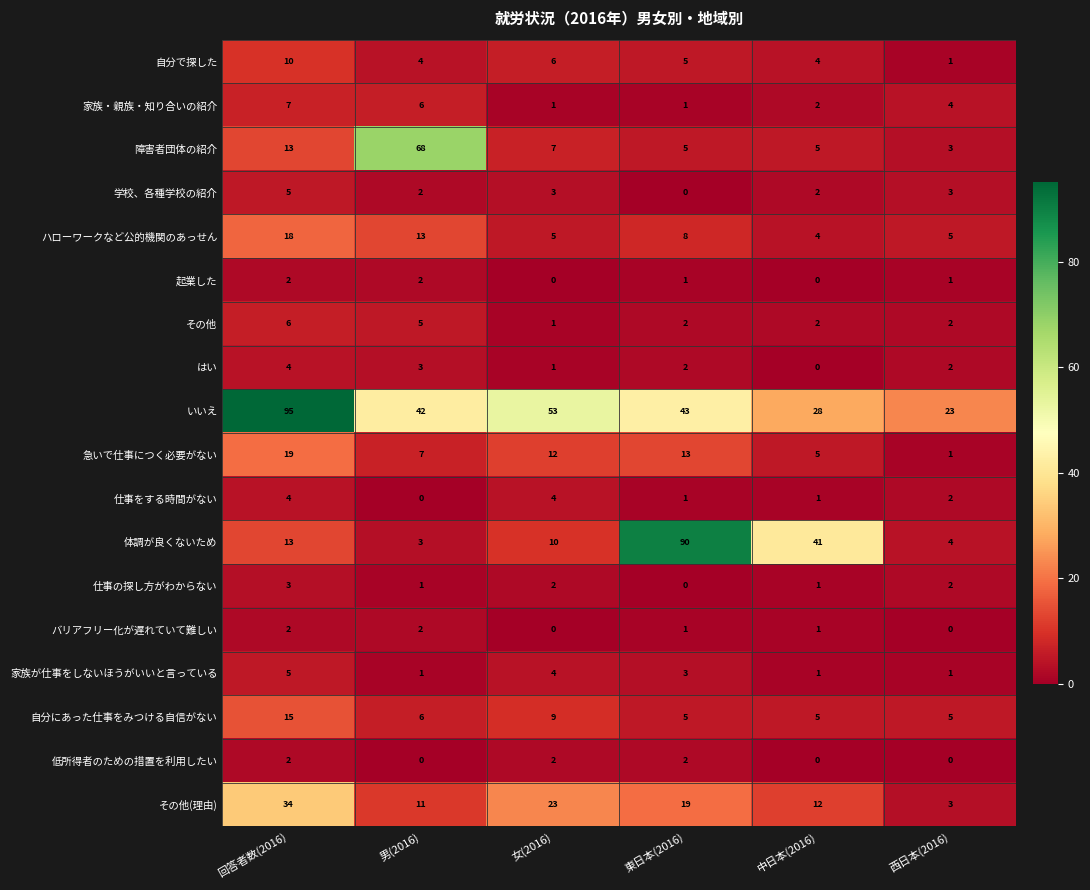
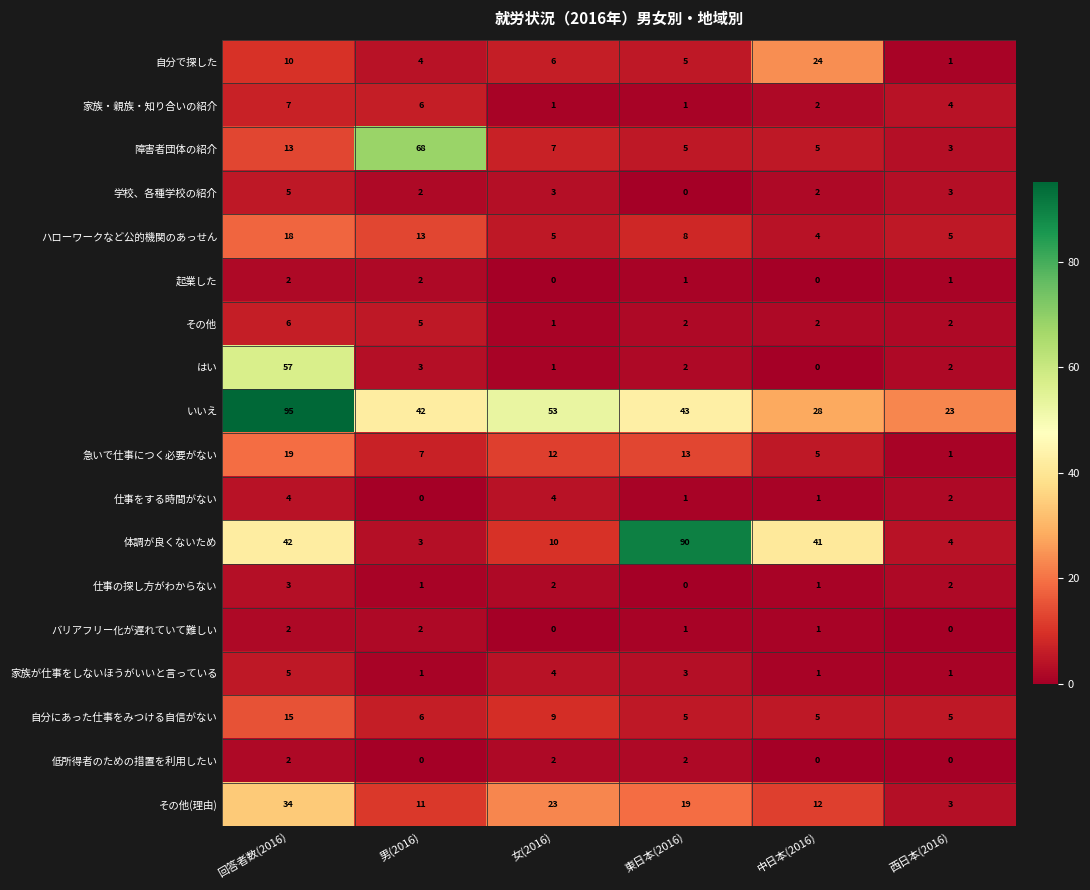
  {
    "自分で探した": {
      "回答者数(2016)": 10,
      "男(2016)": 4,
      "女(2016)": 6,
      "東日本(2016)": 5,
-     "中日本(2016)": 4,
+     "中日本(2016)": 24,
      "西日本(2016)": 1
    },
    "家族・親族・知り合いの紹介": {
      "回答者数(2016)": 7,
      "男(2016)": 6,
      "女(2016)": 1,
      "東日本(2016)": 1,
      "中日本(2016)": 2,
      "西日本(2016)": 4
    },
    "障害者団体の紹介": {
      "回答者数(2016)": 13,
      "男(2016)": 68,
      "女(2016)": 7,
      "東日本(2016)": 5,
      "中日本(2016)": 5,
      "西日本(2016)": 3
    },
    "学校、各種学校の紹介": {
      "回答者数(2016)": 5,
      "男(2016)": 2,
      "女(2016)": 3,
      "東日本(2016)": 0,
      "中日本(2016)": 2,
      "西日本(2016)": 3
    },
    "ハローワークなど公的機関のあっせん": {
      "回答者数(2016)": 18,
      "男(2016)": 13,
      "女(2016)": 5,
      "東日本(2016)": 8,
      "中日本(2016)": 4,
      "西日本(2016)": 5
    },
    "起業した": {
      "回答者数(2016)": 2,
      "男(2016)": 2,
      "女(2016)": 0,
      "東日本(2016)": 1,
      "中日本(2016)": 0,
      "西日本(2016)": 1
    },
    "その他": {
      "回答者数(2016)": 6,
      "男(2016)": 5,
      "女(2016)": 1,
      "東日本(2016)": 2,
      "中日本(2016)": 2,
      "西日本(2016)": 2
    },
    "はい": {
-     "回答者数(2016)": 4,
+     "回答者数(2016)": 57,
      "男(2016)": 3,
      "女(2016)": 1,
      "東日本(2016)": 2,
      "中日本(2016)": 0,
      "西日本(2016)": 2
    },
    "いいえ": {
      "回答者数(2016)": 95,
      "男(2016)": 42,
      "女(2016)": 53,
      "東日本(2016)": 43,
      "中日本(2016)": 28,
      "西日本(2016)": 23
    },
    "急いで仕事につく必要がない": {
      "回答者数(2016)": 19,
      "男(2016)": 7,
      "女(2016)": 12,
      "東日本(2016)": 13,
      "中日本(2016)": 5,
      "西日本(2016)": 1
    },
    "仕事をする時間がない": {
      "回答者数(2016)": 4,
      "男(2016)": 0,
      "女(2016)": 4,
      "東日本(2016)": 1,
      "中日本(2016)": 1,
      "西日本(2016)": 2
    },
    "体調が良くないため": {
-     "回答者数(2016)": 13,
+     "回答者数(2016)": 42,
      "男(2016)": 3,
      "女(2016)": 10,
      "東日本(2016)": 90,
      "中日本(2016)": 41,
      "西日本(2016)": 4
    },
    "仕事の探し方がわからない": {
      "回答者数(2016)": 3,
      "男(2016)": 1,
      "女(2016)": 2,
      "東日本(2016)": 0,
      "中日本(2016)": 1,
      "西日本(2016)": 2
    },
    "バリアフリー化が遅れていて難しい": {
      "回答者数(2016)": 2,
      "男(2016)": 2,
      "女(2016)": 0,
      "東日本(2016)": 1,
      "中日本(2016)": 1,
      "西日本(2016)": 0
    },
    "家族が仕事をしないほうがいいと言っている": {
      "回答者数(2016)": 5,
      "男(2016)": 1,
      "女(2016)": 4,
      "東日本(2016)": 3,
      "中日本(2016)": 1,
      "西日本(2016)": 1
    },
    "自分にあった仕事をみつける自信がない": {
      "回答者数(2016)": 15,
      "男(2016)": 6,
      "女(2016)": 9,
      "東日本(2016)": 5,
      "中日本(2016)": 5,
      "西日本(2016)": 5
    },
    "低所得者のための措置を利用したい": {
      "回答者数(2016)": 2,
      "男(2016)": 0,
      "女(2016)": 2,
      "東日本(2016)": 2,
      "中日本(2016)": 0,
      "西日本(2016)": 0
    },
    "その他(理由)": {
      "回答者数(2016)": 34,
      "男(2016)": 11,
      "女(2016)": 23,
      "東日本(2016)": 19,
      "中日本(2016)": 12,
      "西日本(2016)": 3
    }
  }
